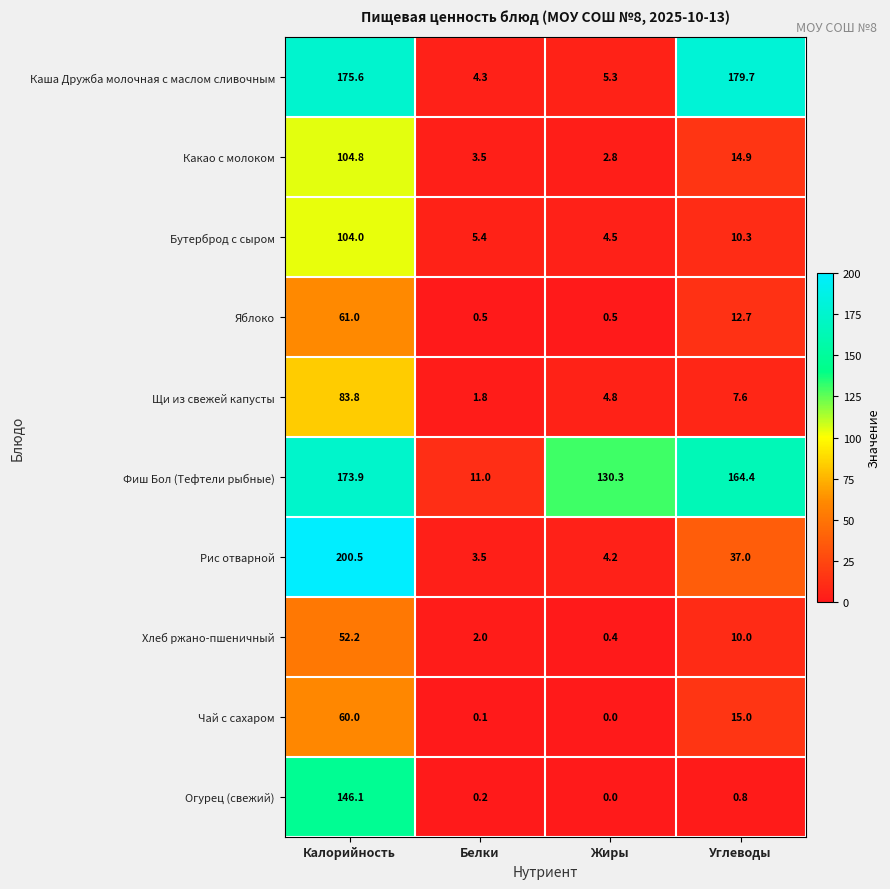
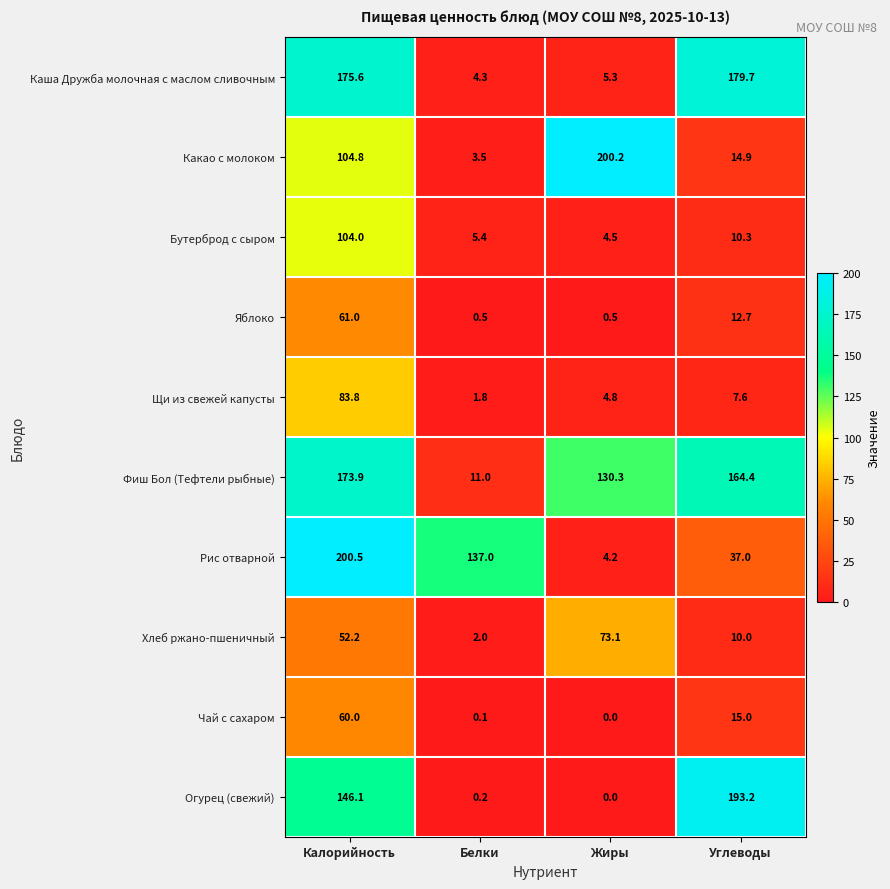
  {
    "Каша Дружба молочная с маслом сливочным": {
      "Калорийность": 175.6,
      "Белки": 4.3,
      "Жиры": 5.3,
      "Углеводы": 179.7
    },
    "Какао с молоком": {
      "Калорийность": 104.8,
      "Белки": 3.5,
-     "Жиры": 2.8,
+     "Жиры": 200.2,
      "Углеводы": 14.9
    },
    "Бутерброд с сыром": {
      "Калорийность": 104.0,
      "Белки": 5.4,
      "Жиры": 4.5,
      "Углеводы": 10.3
    },
    "Яблоко": {
      "Калорийность": 61.0,
      "Белки": 0.5,
      "Жиры": 0.5,
      "Углеводы": 12.7
    },
    "Щи из свежей капусты": {
      "Калорийность": 83.8,
      "Белки": 1.8,
      "Жиры": 4.8,
      "Углеводы": 7.6
    },
    "Фиш Бол (Тефтели рыбные)": {
      "Калорийность": 173.9,
      "Белки": 11.0,
      "Жиры": 130.3,
      "Углеводы": 164.4
    },
    "Рис отварной": {
      "Калорийность": 200.5,
-     "Белки": 3.5,
+     "Белки": 137.0,
      "Жиры": 4.2,
      "Углеводы": 37.0
    },
    "Хлеб ржано-пшеничный": {
      "Калорийность": 52.2,
      "Белки": 2.0,
-     "Жиры": 0.4,
+     "Жиры": 73.1,
      "Углеводы": 10.0
    },
    "Чай с сахаром": {
      "Калорийность": 60.0,
      "Белки": 0.1,
      "Жиры": 0.0,
      "Углеводы": 15.0
    },
    "Огурец (свежий)": {
      "Калорийность": 146.1,
      "Белки": 0.2,
      "Жиры": 0.0,
-     "Углеводы": 0.8
+     "Углеводы": 193.2
    }
  }
